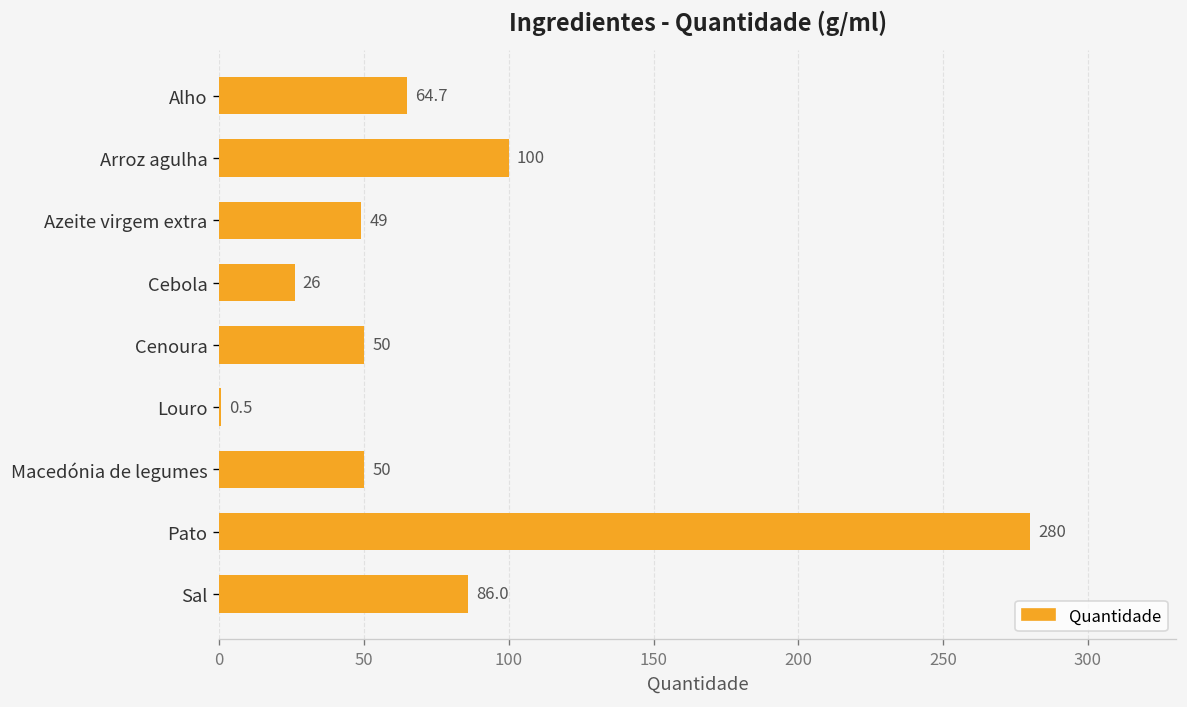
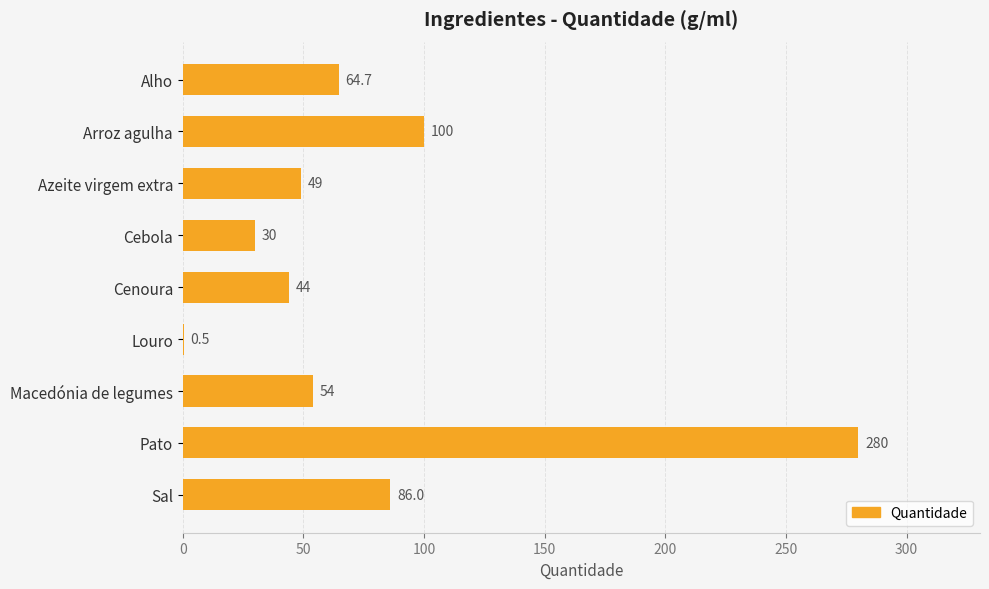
  {
    "Alho": 64.7,
    "Arroz agulha": 100,
    "Azeite virgem extra": 49,
-   "Cebola": 26,
-   "Cenoura": 50,
+   "Cebola": 30,
+   "Cenoura": 44,
    "Louro": 0.5,
-   "Macedónia de legumes": 50,
+   "Macedónia de legumes": 54,
    "Pato": 280,
    "Sal": 86.0
  }
